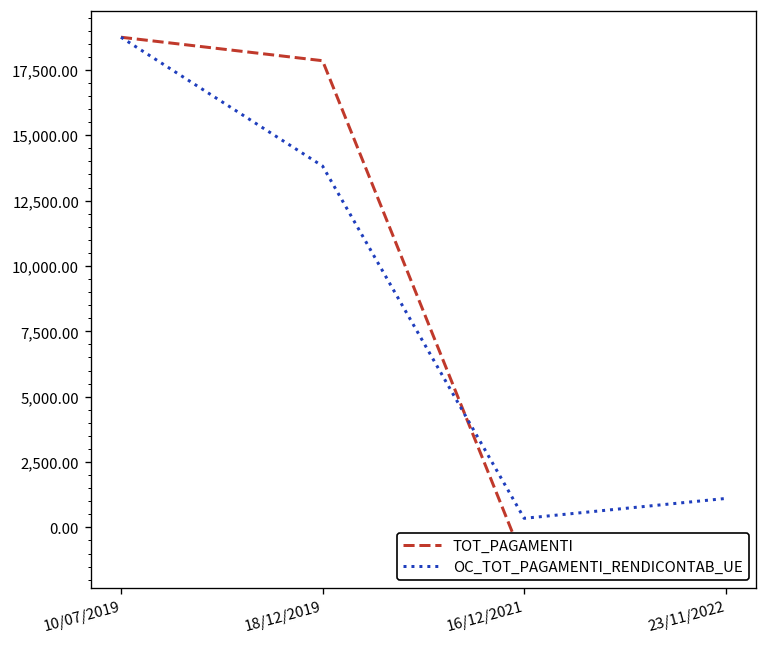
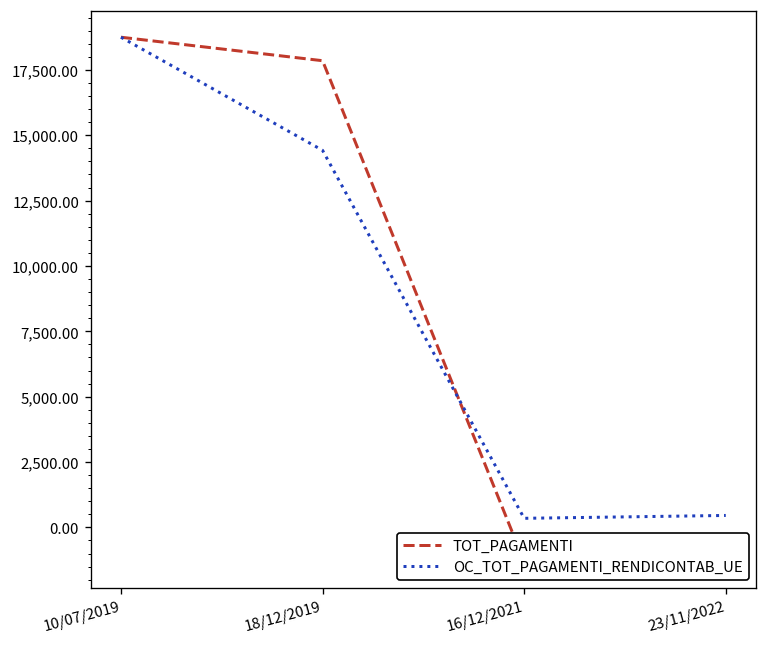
  {
    "TOT_PAGAMENTI": {
      "18/12/2019": "17,900"
    },
    "OC_TOT_PAGAMENTI_RENDICONTAB_UE": {
-     "18/12/2019": "13,800",
+     "18/12/2019": "14,400",
      "16/12/2021": "300",
-     "23/11/2022": "1,100"
+     "23/11/2022": "500"
    }
  }
